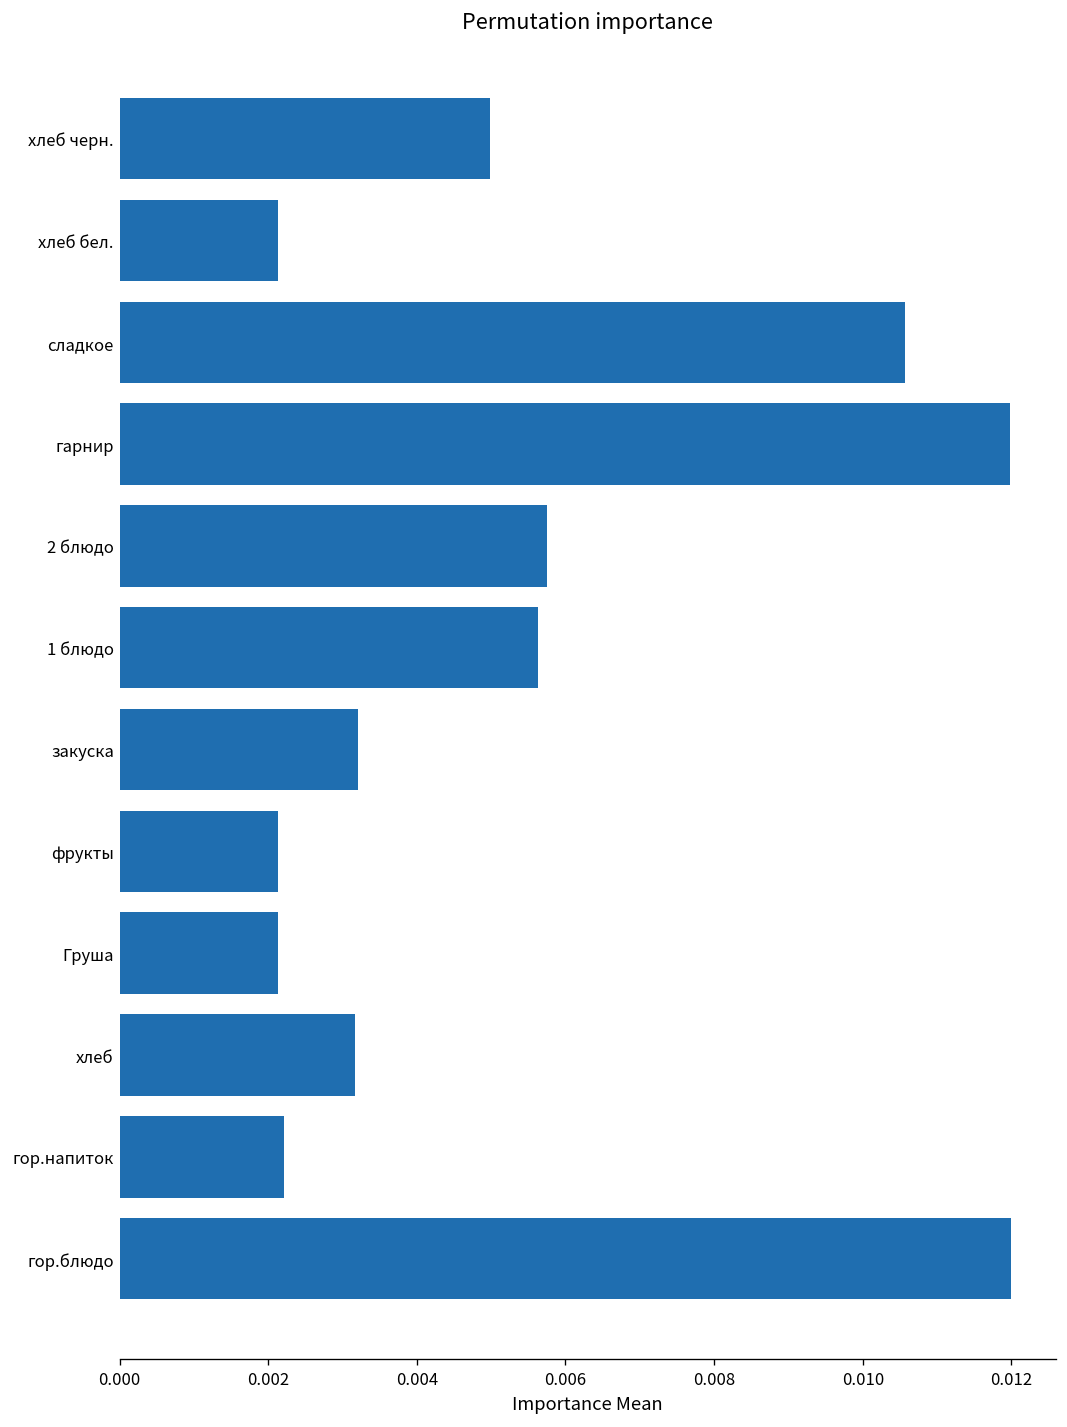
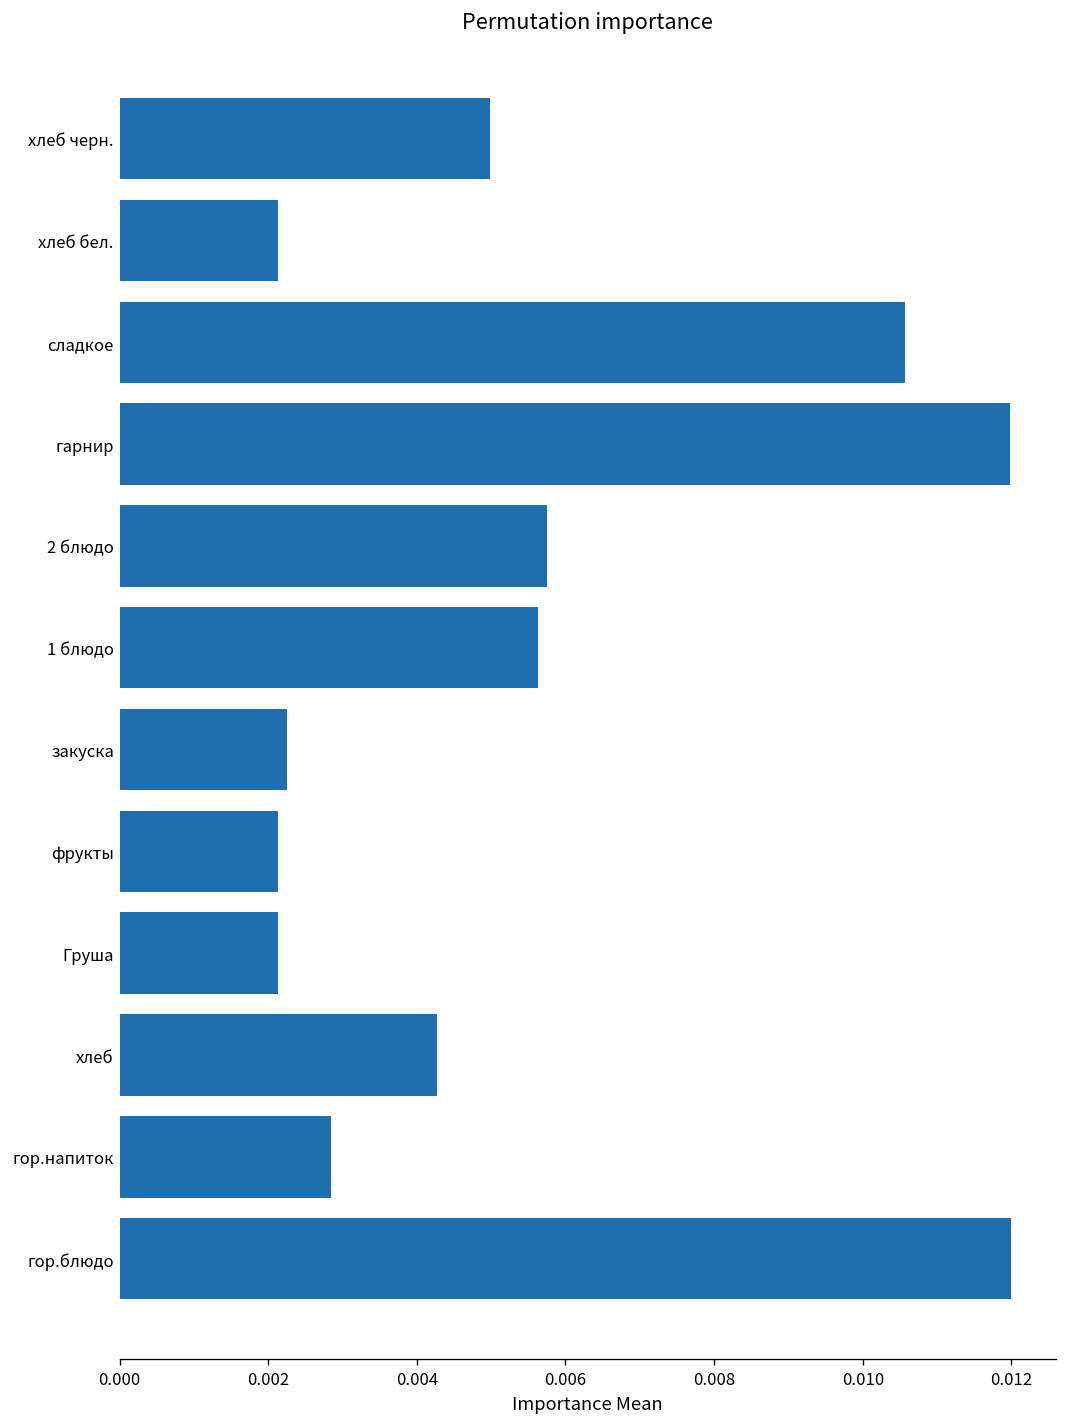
  {
    "хлеб черн.": 0.0050,
    "хлеб бел.": 0.0021,
    "сладкое": 0.0106,
    "гарнир": 0.0120,
    "2 блюдо": 0.0058,
    "1 блюдо": 0.0056,
-   "закуска": 0.0032,
+   "закуска": 0.0023,
    "фрукты": 0.0021,
    "Груша": 0.0021,
-   "хлеб": 0.0032,
-   "гор.напиток": 0.0022,
+   "хлеб": 0.0043,
+   "гор.напиток": 0.0028,
    "гор.блюдо": 0.0120
  }
